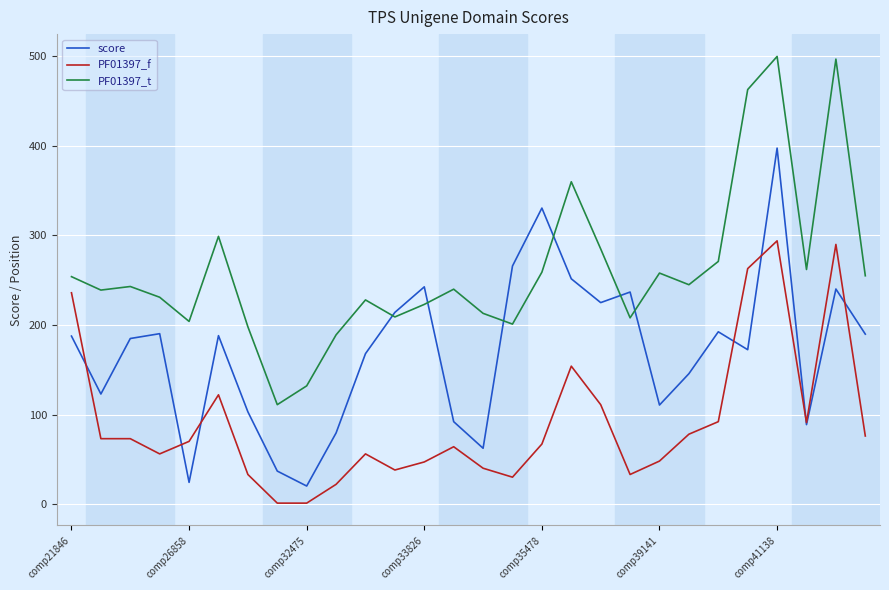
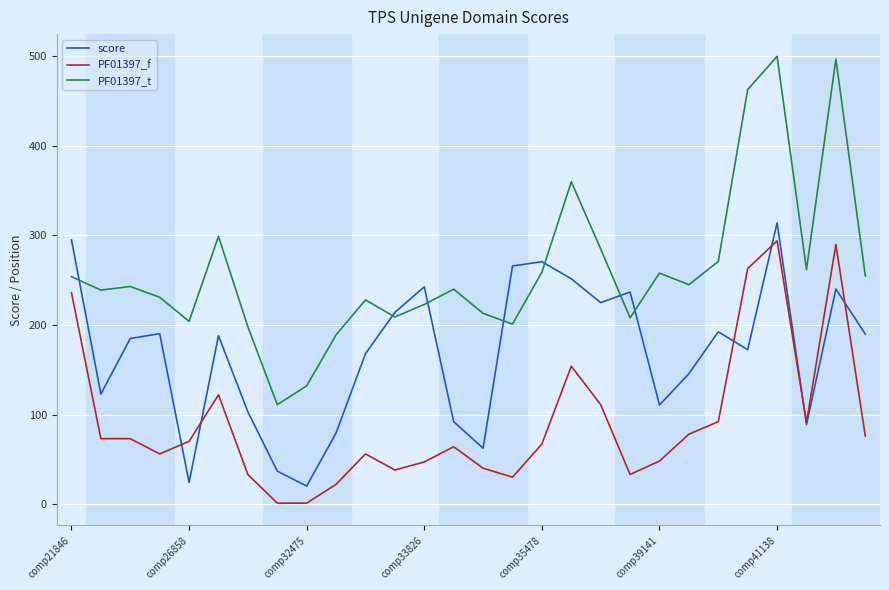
  {
    "score": {
-     "comp21846": 190,
+     "comp21846": 300,
      "comp26858": 20,
      "comp32475": 20,
      "comp33826": 240,
-     "comp35478": 330,
+     "comp35478": 270,
      "comp39141": 110,
-     "comp41138": 400
+     "comp41138": 310
    },
    "PF01397_f": {
      "comp21846": 240,
      "comp26858": 70,
      "comp32475": 0,
      "comp33826": 50,
      "comp35478": 70,
      "comp39141": 50,
      "comp41138": 290
    },
    "PF01397_t": {
      "comp21846": 250,
      "comp26858": 200,
      "comp32475": 130,
      "comp33826": 220,
      "comp35478": 260,
      "comp39141": 260,
      "comp41138": 500
    }
  }
